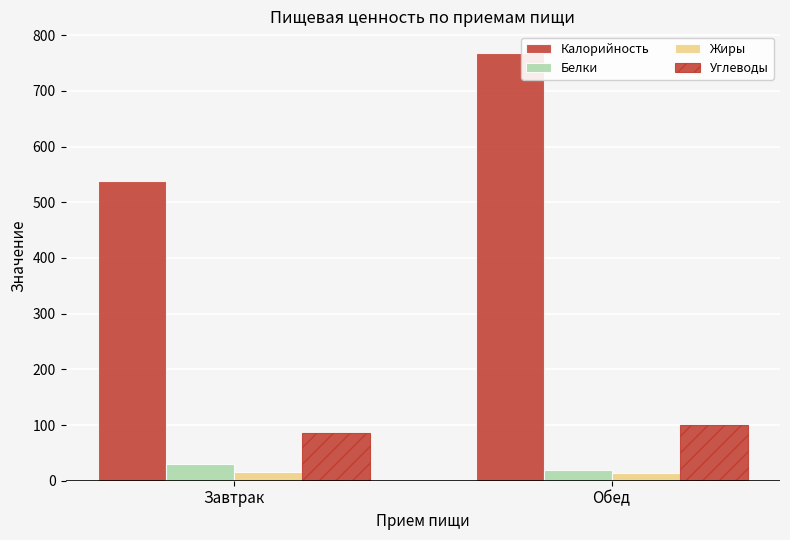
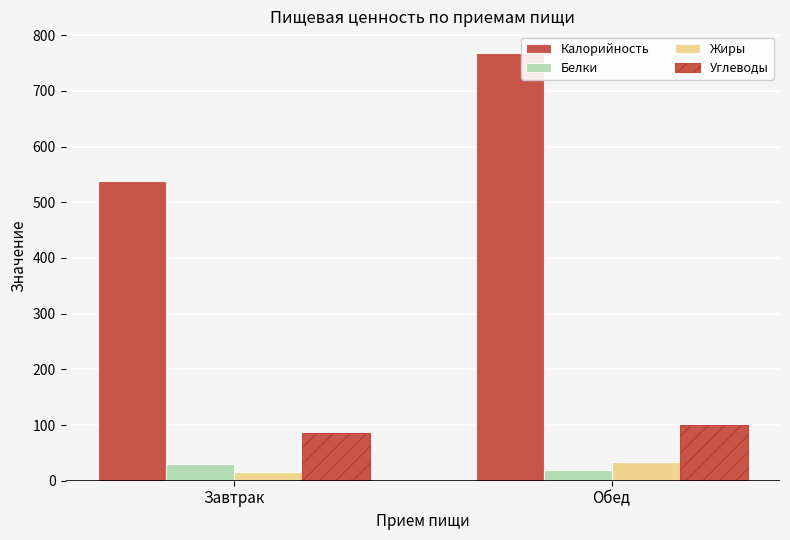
  {
    "Белки": {
      "Завтрак": 30,
      "Обед": 20
    },
    "Жиры": {
      "Завтрак": 20,
-     "Обед": 10
+     "Обед": 30
    }
  }
